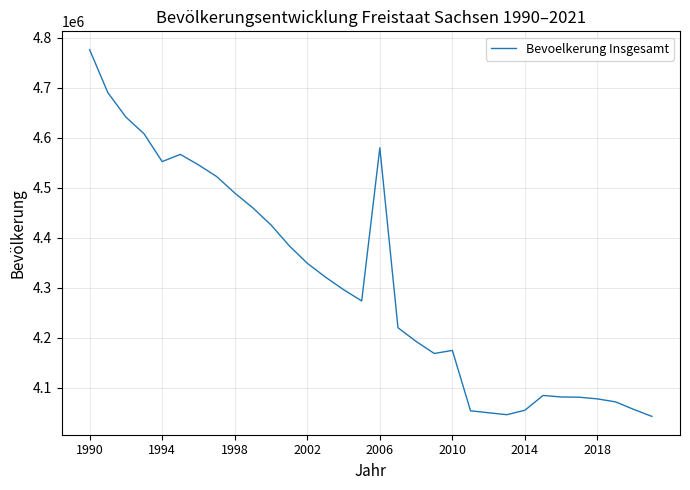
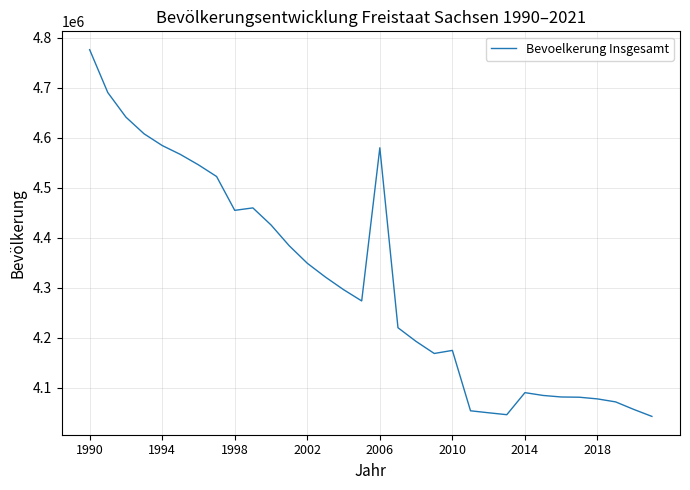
  {
    "1990": 4780000,
-   "1994": 4550000,
-   "1998": 4490000,
+   "1994": 4580000,
+   "1998": 4450000,
    "2002": 4350000,
    "2006": 4580000,
    "2010": 4170000,
-   "2014": 4060000,
+   "2014": 4090000,
    "2018": 4080000
  }
